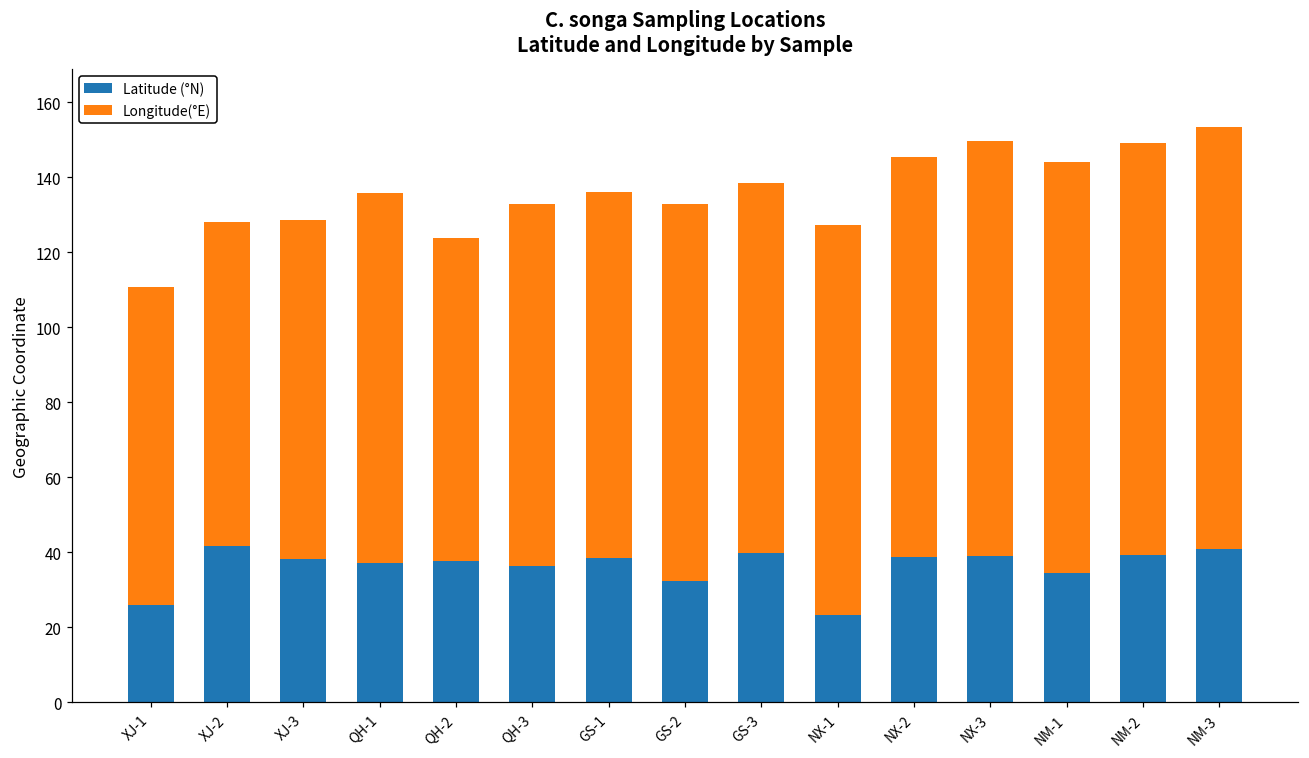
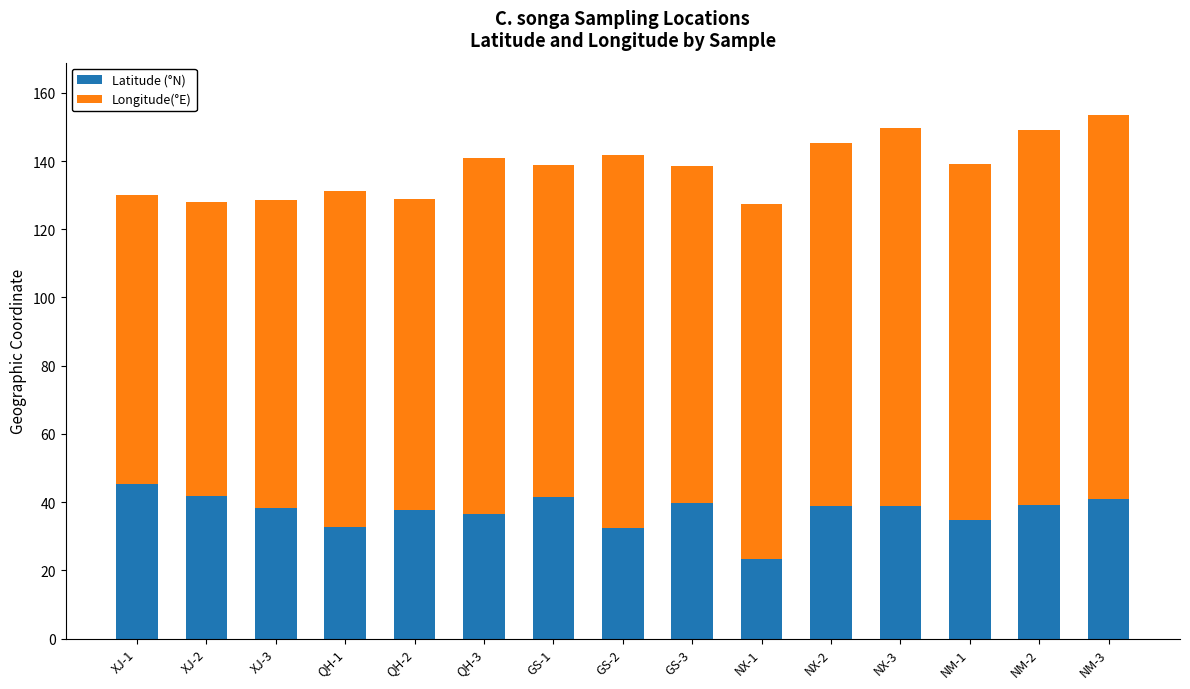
  {
    "Latitude (°N)": {
-     "XJ-1": 26,
+     "XJ-1": 45,
      "XJ-2": 42,
      "XJ-3": 38,
-     "QH-1": 37,
+     "QH-1": 33,
      "QH-2": 38,
      "QH-3": 36,
-     "GS-1": 39,
+     "GS-1": 42,
      "GS-2": 32,
      "GS-3": 40,
      "NX-1": 23,
      "NX-2": 39,
      "NX-3": 39,
      "NM-1": 35,
      "NM-2": 39,
      "NM-3": 41
    },
    "Longitude(°E)": {
      "XJ-1": 85,
      "XJ-2": 86,
      "XJ-3": 90,
      "QH-1": 99,
-     "QH-2": 86,
-     "QH-3": 96,
+     "QH-2": 91,
+     "QH-3": 105,
      "GS-1": 97,
-     "GS-2": 101,
+     "GS-2": 109,
      "GS-3": 99,
      "NX-1": 104,
      "NX-2": 107,
      "NX-3": 111,
-     "NM-1": 109,
+     "NM-1": 104,
      "NM-2": 110,
      "NM-3": 113
    }
  }
